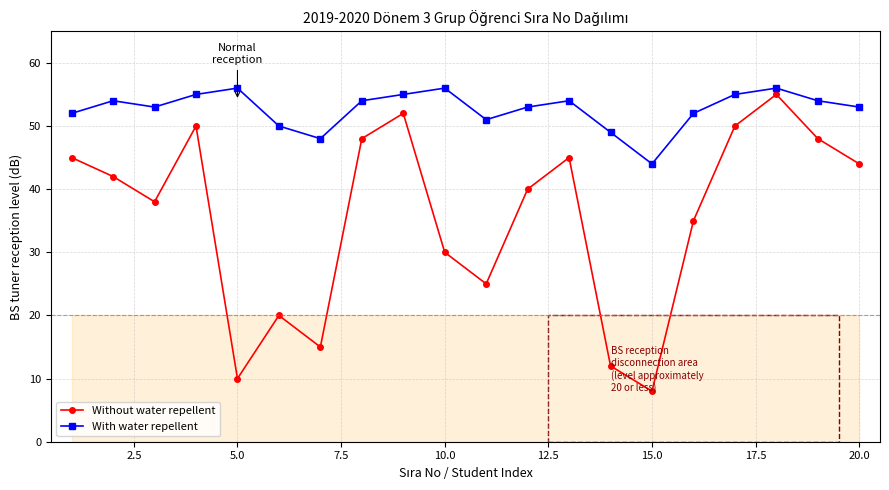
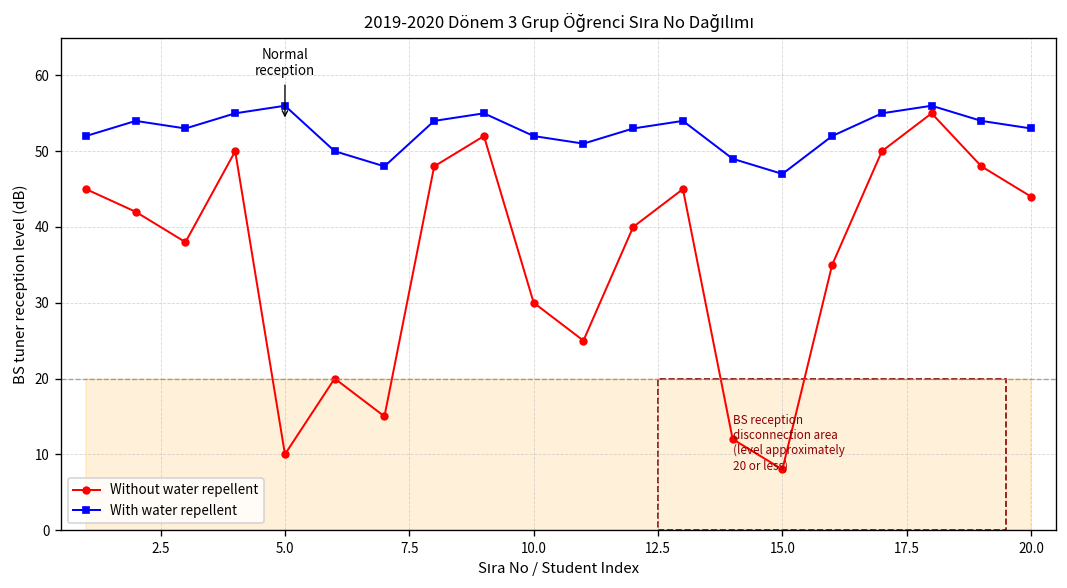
  {
    "Without water repellent": {
      "5.0": 10,
      "10.0": 30,
      "20.0": 44
    },
    "With water repellent": {
      "5.0": 56,
-     "10.0": 56,
-     "15.0": 44,
+     "10.0": 52,
+     "15.0": 47,
      "20.0": 53
    }
  }
